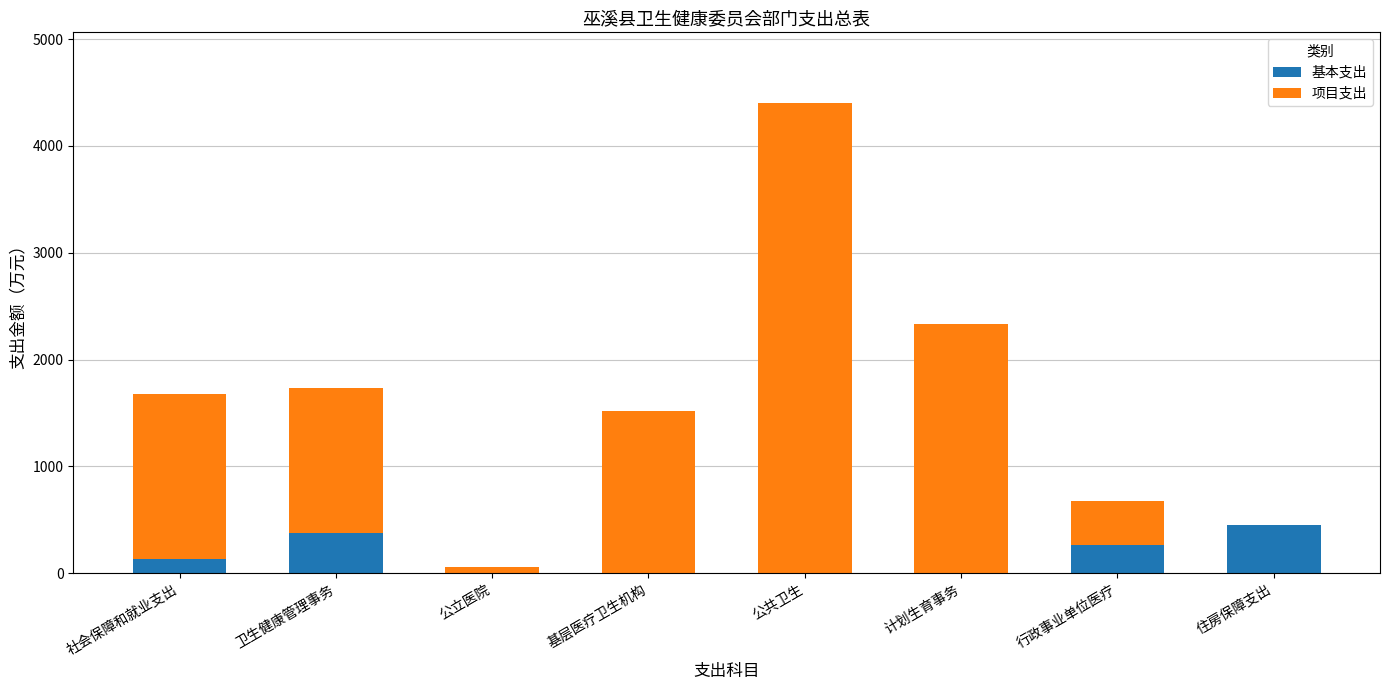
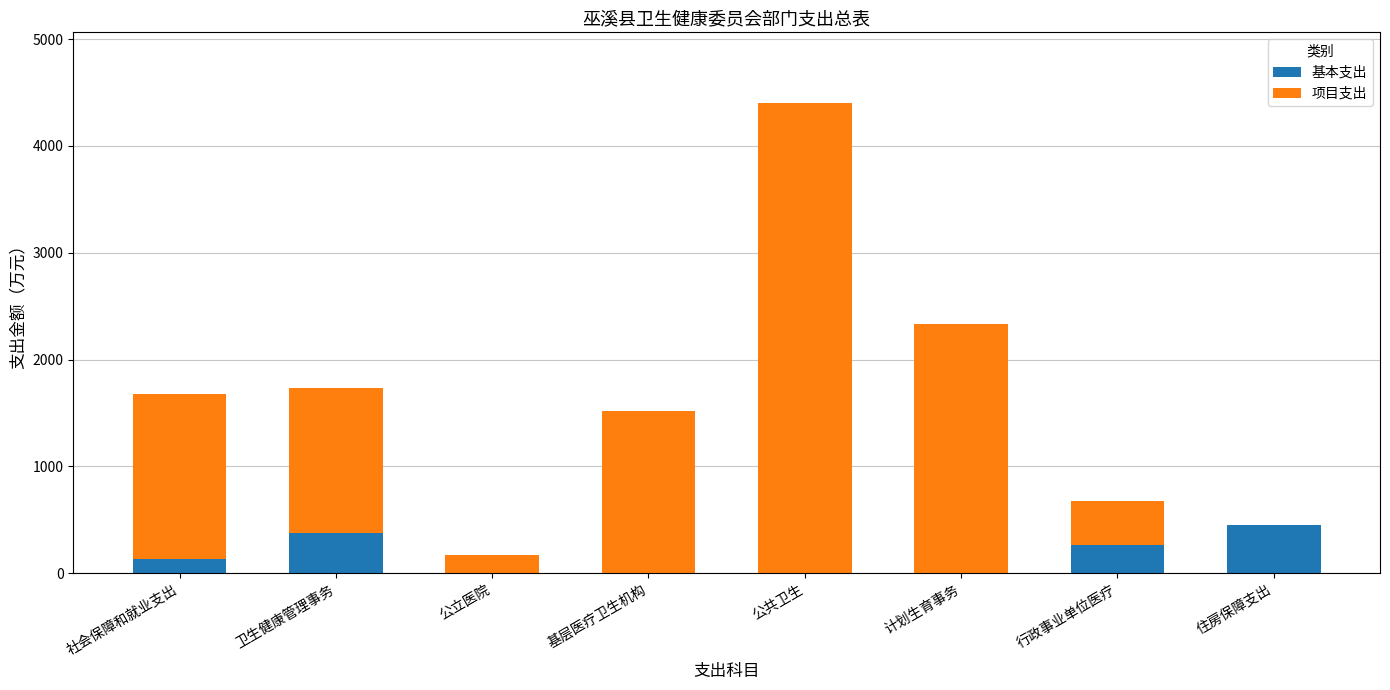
  {
    "基本支出": {
      "社会保障和就业支出": 130,
      "卫生健康管理事务": 370,
      "公立医院": 0,
      "基层医疗卫生机构": 0,
      "公共卫生": 0,
      "计划生育事务": 0,
      "行政事业单位医疗": 260,
      "住房保障支出": 450
    },
    "项目支出": {
      "社会保障和就业支出": 1550,
      "卫生健康管理事务": 1360,
-     "公立医院": 60,
+     "公立医院": 170,
      "基层医疗卫生机构": 1520,
      "公共卫生": 4400,
      "计划生育事务": 2330,
      "行政事业单位医疗": 410,
      "住房保障支出": 0
    }
  }
